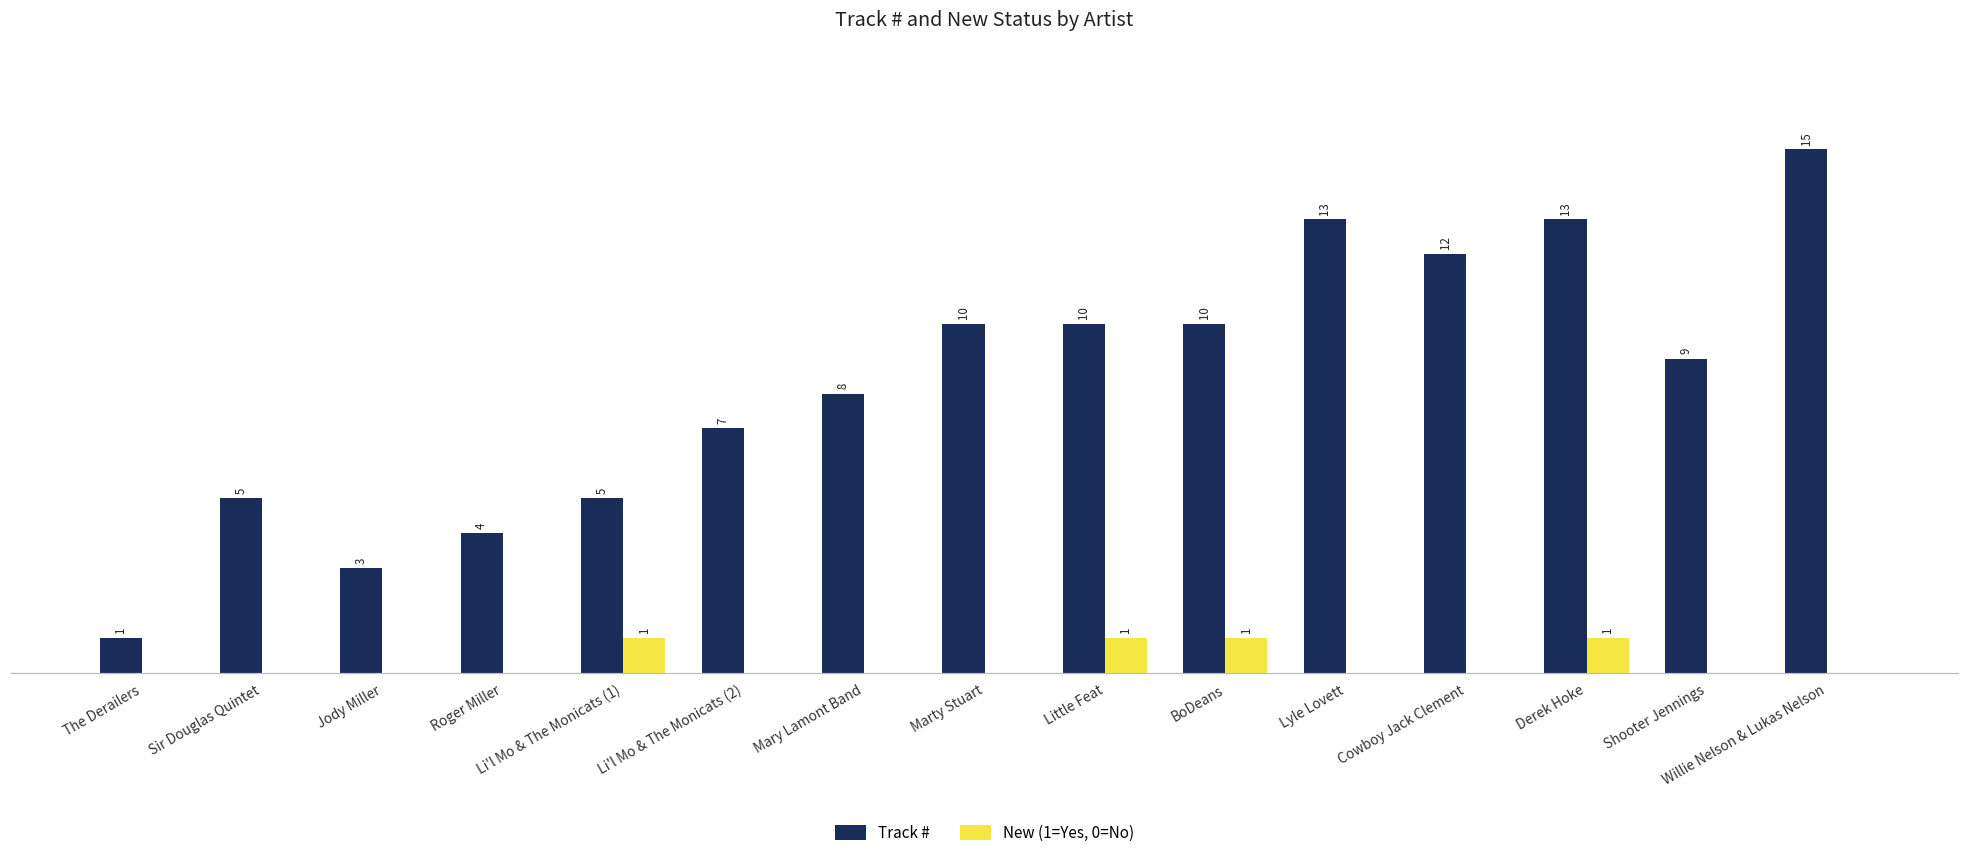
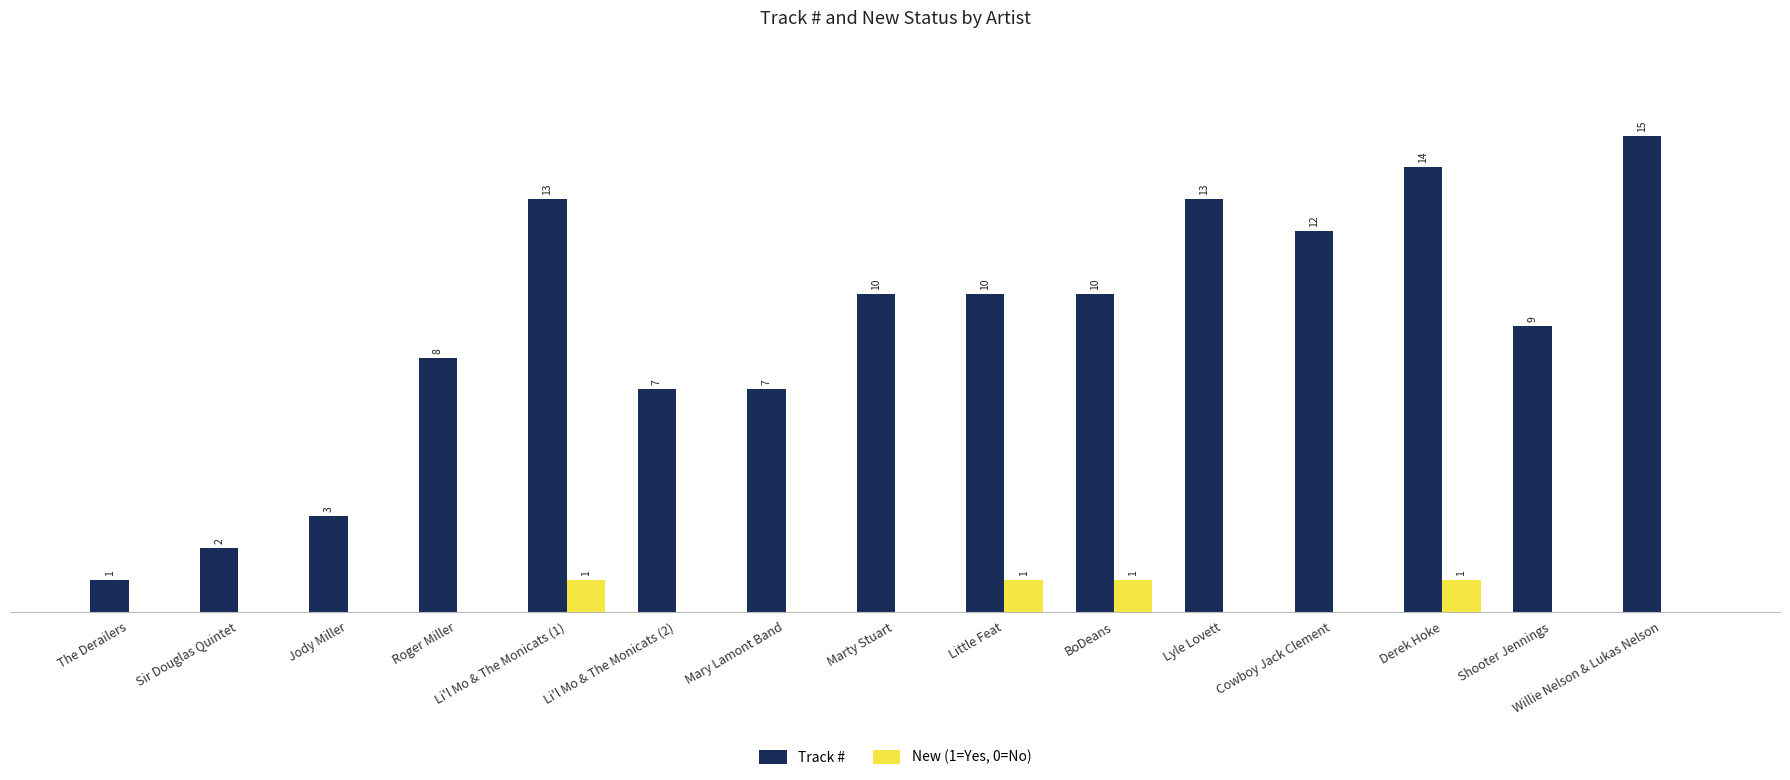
  {
    "Track #": {
      "The Derailers": 1,
-     "Sir Douglas Quintet": 5,
+     "Sir Douglas Quintet": 2,
      "Jody Miller": 3,
-     "Roger Miller": 4,
-     "Li'l Mo & The Monicats (1)": 5,
+     "Roger Miller": 8,
+     "Li'l Mo & The Monicats (1)": 13,
      "Li'l Mo & The Monicats (2)": 7,
-     "Mary Lamont Band": 8,
+     "Mary Lamont Band": 7,
      "Marty Stuart": 10,
      "Little Feat": 10,
      "BoDeans": 10,
      "Lyle Lovett": 13,
      "Cowboy Jack Clement": 12,
-     "Derek Hoke": 13,
+     "Derek Hoke": 14,
      "Shooter Jennings": 9,
      "Willie Nelson & Lukas Nelson": 15
    },
    "New (1=Yes, 0=No)": {
      "Li'l Mo & The Monicats (1)": 1,
      "Little Feat": 1,
      "BoDeans": 1,
      "Derek Hoke": 1
    }
  }
